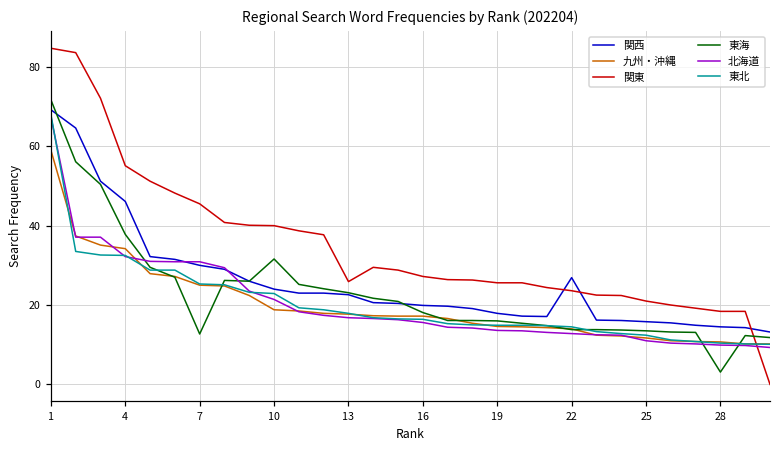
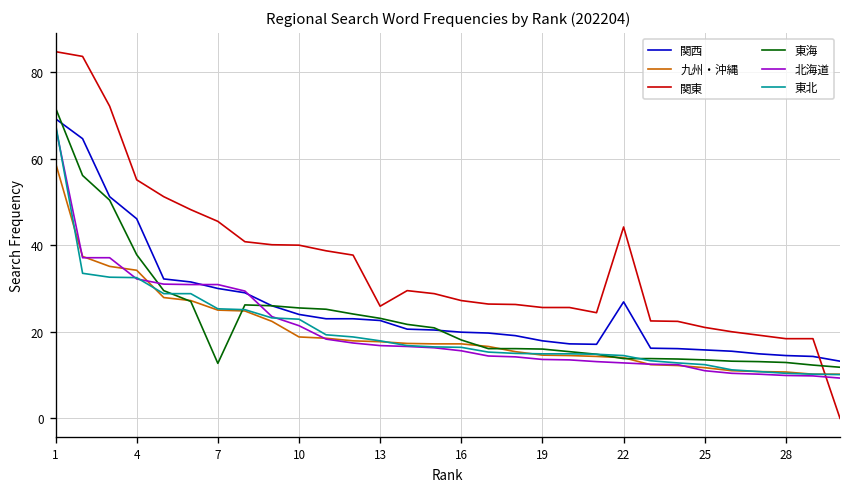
  {
    "関西": {
      "1": 69,
      "4": 46,
      "7": 30,
      "10": 24,
      "16": 20,
      "19": 18,
      "22": 27,
      "25": 16,
      "28": 15
    },
    "九州・沖縄": {
      "1": 59,
      "4": 34,
      "10": 19,
      "16": 17
    },
    "関東": {
      "1": 85,
      "4": 55,
      "7": 46,
      "10": 40,
      "13": 26,
      "16": 27,
      "19": 26,
-     "22": 24,
+     "22": 44,
      "25": 21,
      "28": 18
    },
    "東海": {
      "1": 72,
      "4": 38,
      "7": 13,
-     "10": 32,
+     "10": 26,
      "16": 18,
      "19": 16,
      "25": 14,
-     "28": 3
+     "28": 13
    },
    "北海道": {
      "7": 31,
      "10": 21,
      "13": 17,
      "16": 16,
      "19": 14,
      "22": 13,
      "25": 11
    },
    "東北": {
      "10": 23,
      "16": 16
    }
  }
